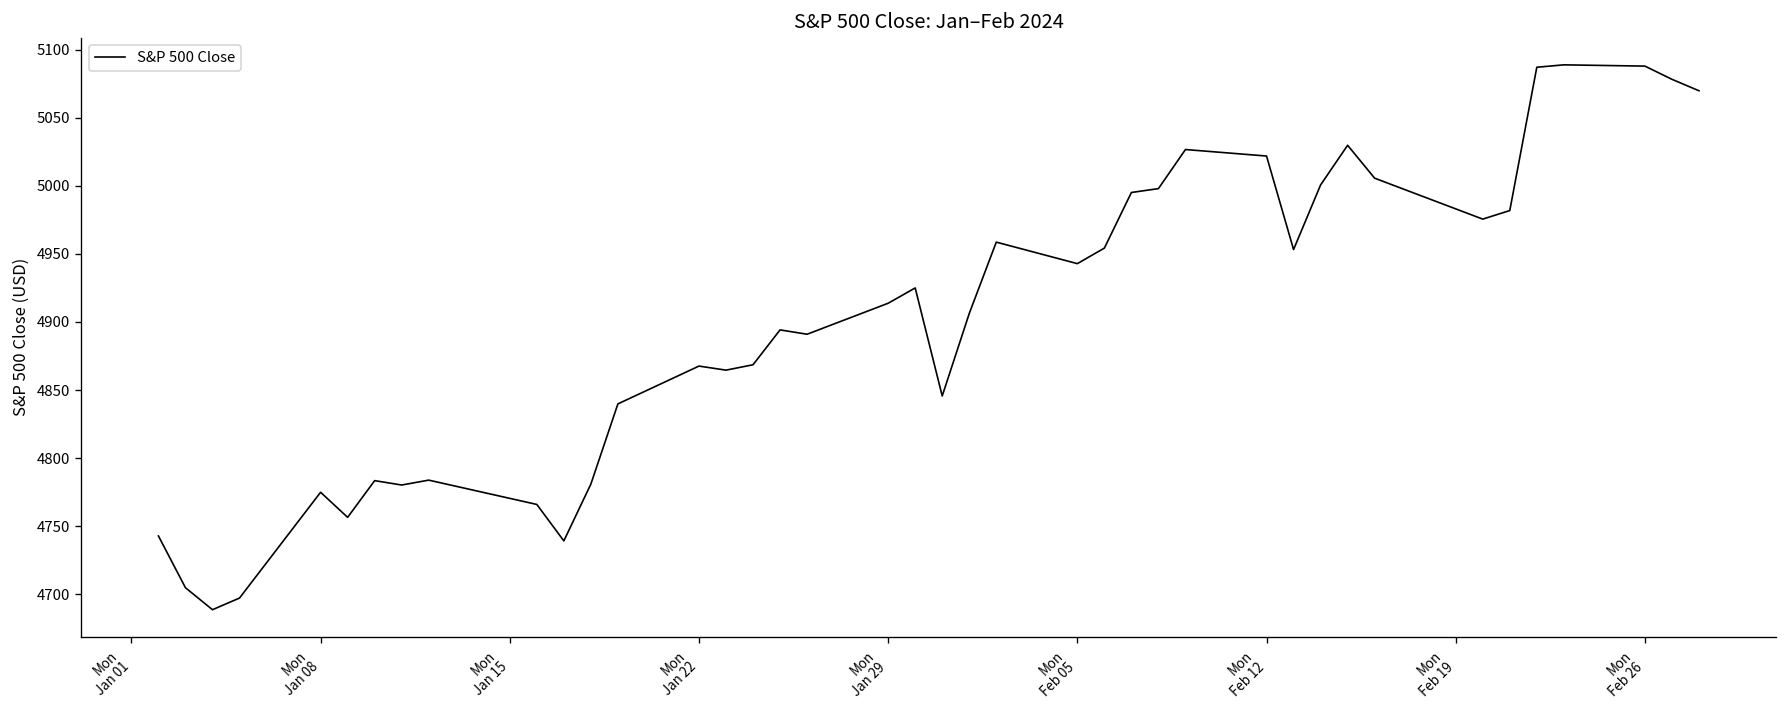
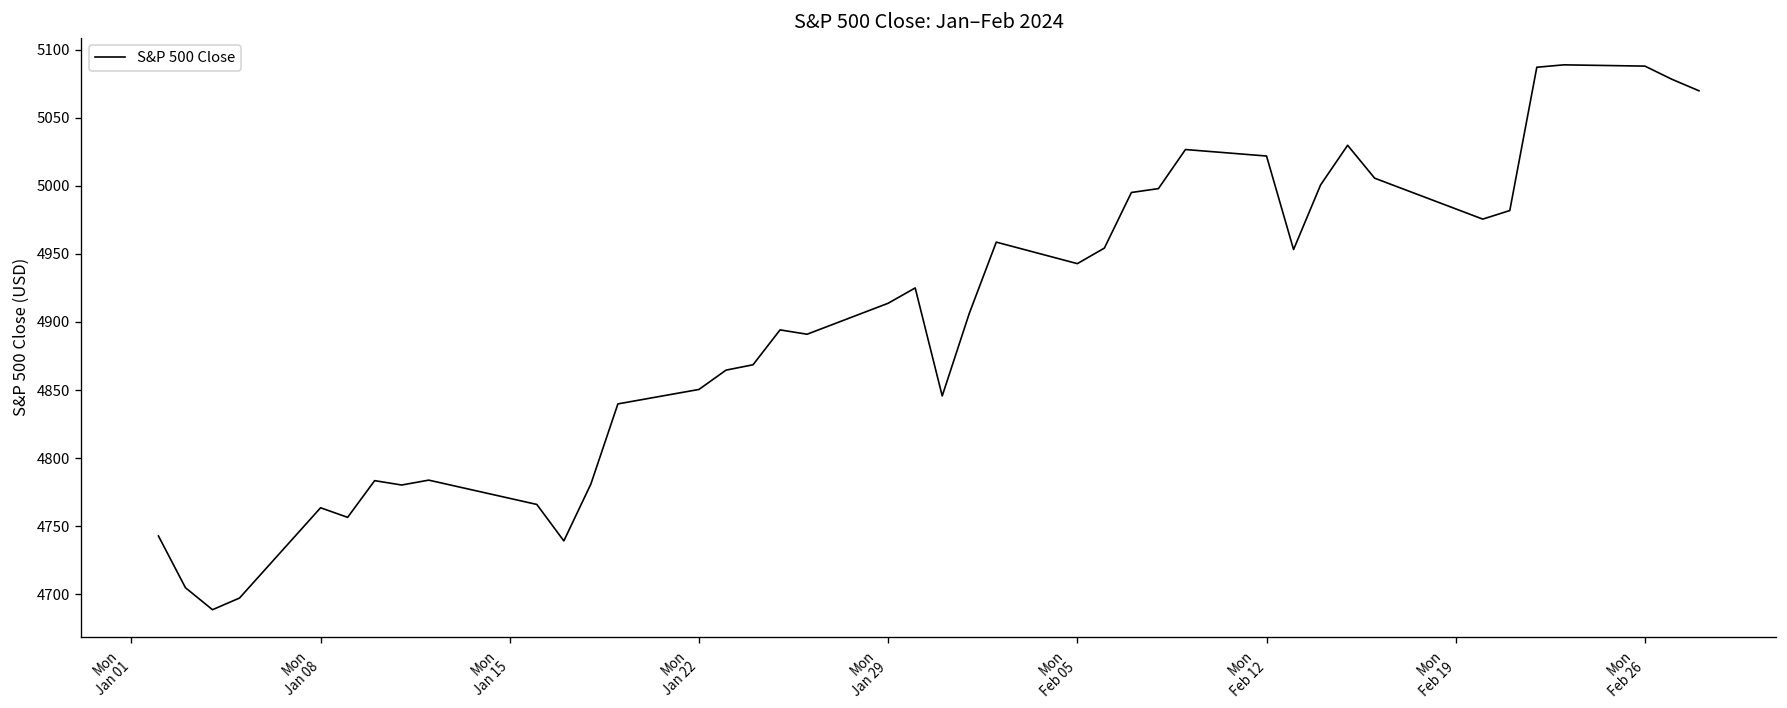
  {
-   "Mon Jan 08": 4775,
-   "Mon Jan 22": 4868,
+   "Mon Jan 08": 4764,
+   "Mon Jan 22": 4850,
    "Mon Jan 29": 4914,
    "Mon Feb 05": 4943,
    "Mon Feb 12": 5022,
    "Mon Feb 26": 5088
  }
